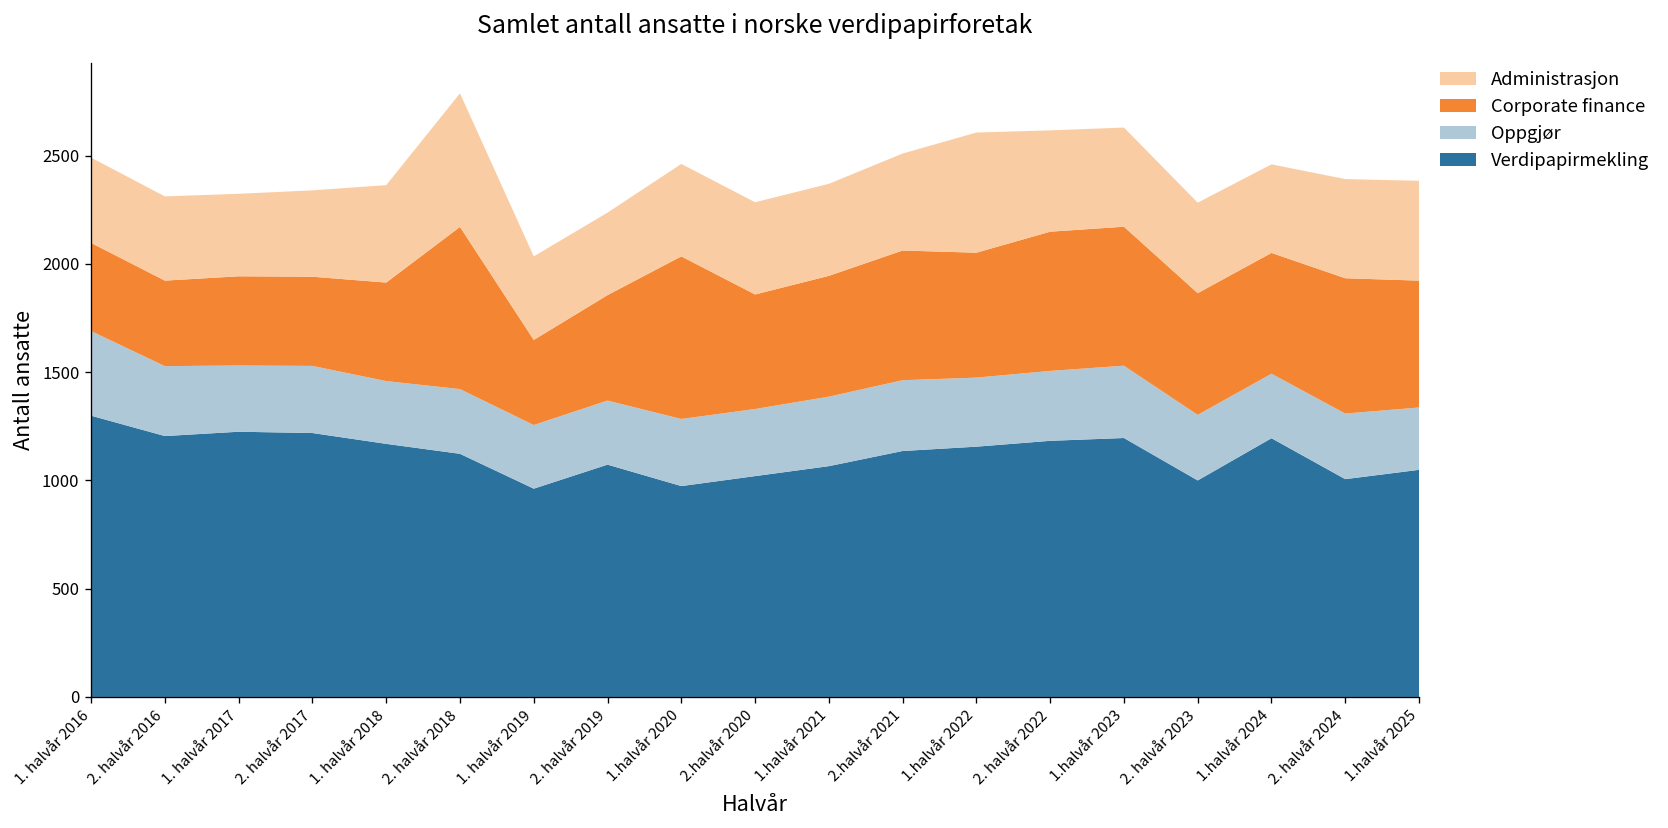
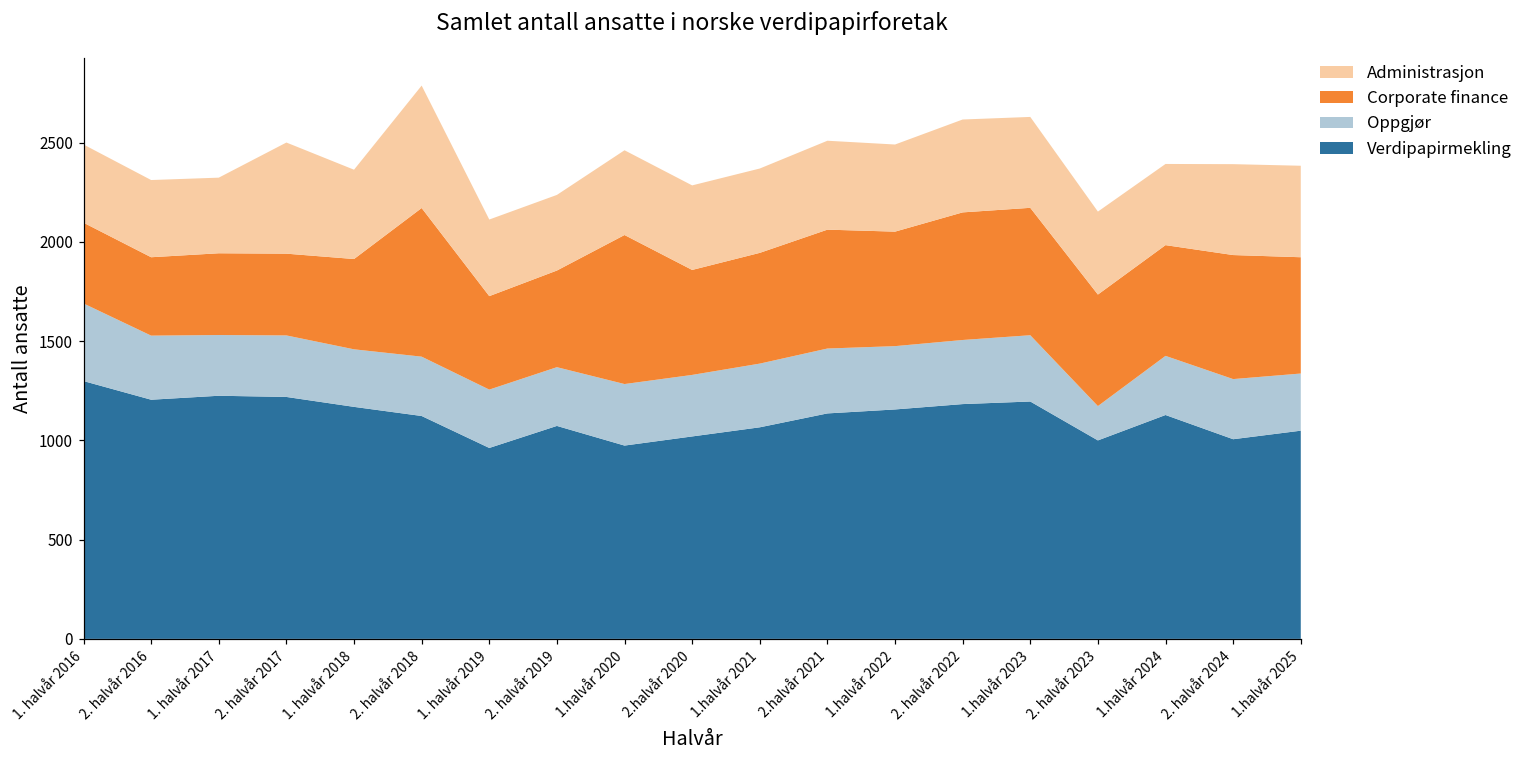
  {
    "Verdipapirmekling": {
      "1. halvår 2016": 1300,
      "2. halvår 2016": 1210,
      "1. halvår 2017": 1230,
      "2. halvår 2017": 1220,
      "1. halvår 2018": 1170,
      "2. halvår 2018": 1120,
      "1. halvår 2019": 960,
      "2. halvår 2019": 1070,
      "1.halvår 2020": 970,
      "2.halvår 2020": 1020,
      "1.halvår 2021": 1070,
      "2.halvår 2021": 1140,
      "1.halvår 2022": 1160,
      "2. halvår 2022": 1180,
      "1.halvår 2023": 1200,
      "2. halvår 2023": 1000,
-     "1.halvår 2024": 1200,
+     "1.halvår 2024": 1130,
      "2. halvår 2024": 1010,
      "1.halvår 2025": 1050
    },
    "Oppgjør": {
      "1. halvår 2016": 390,
      "2. halvår 2016": 320,
      "1. halvår 2017": 310,
      "2. halvår 2017": 310,
      "1. halvår 2018": 290,
      "2. halvår 2018": 300,
      "1. halvår 2019": 290,
      "2. halvår 2019": 300,
      "1.halvår 2020": 310,
      "2.halvår 2020": 310,
      "1.halvår 2021": 320,
      "2.halvår 2021": 330,
      "1.halvår 2022": 320,
      "2. halvår 2022": 320,
      "1.halvår 2023": 330,
-     "2. halvår 2023": 300,
+     "2. halvår 2023": 170,
      "1.halvår 2024": 300,
      "2. halvår 2024": 300,
      "1.halvår 2025": 290
    },
    "Corporate finance": {
      "1. halvår 2016": 410,
      "2. halvår 2016": 400,
      "1. halvår 2017": 410,
      "2. halvår 2017": 410,
      "1. halvår 2018": 460,
      "2. halvår 2018": 750,
-     "1. halvår 2019": 390,
+     "1. halvår 2019": 470,
      "2. halvår 2019": 490,
      "1.halvår 2020": 750,
      "2.halvår 2020": 530,
      "1.halvår 2021": 560,
      "2.halvår 2021": 600,
      "1.halvår 2022": 580,
      "2. halvår 2022": 640,
      "1.halvår 2023": 640,
      "2. halvår 2023": 560,
      "1.halvår 2024": 560,
      "2. halvår 2024": 630,
      "1.halvår 2025": 590
    },
    "Administrasjon": {
      "1. halvår 2016": 390,
      "2. halvår 2016": 390,
      "1. halvår 2017": 380,
-     "2. halvår 2017": 400,
+     "2. halvår 2017": 560,
      "1. halvår 2018": 450,
      "2. halvår 2018": 620,
      "1. halvår 2019": 390,
      "2. halvår 2019": 380,
      "1.halvår 2020": 430,
      "2.halvår 2020": 430,
      "1.halvår 2021": 430,
      "2.halvår 2021": 450,
-     "1.halvår 2022": 560,
+     "1.halvår 2022": 440,
      "2. halvår 2022": 470,
      "1.halvår 2023": 460,
      "2. halvår 2023": 420,
      "1.halvår 2024": 410,
      "2. halvår 2024": 460,
      "1.halvår 2025": 460
    }
  }
